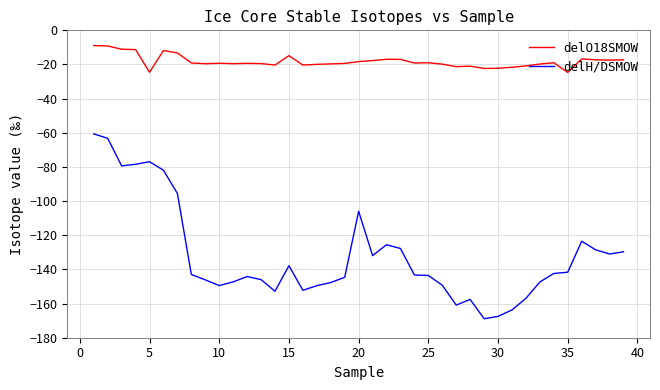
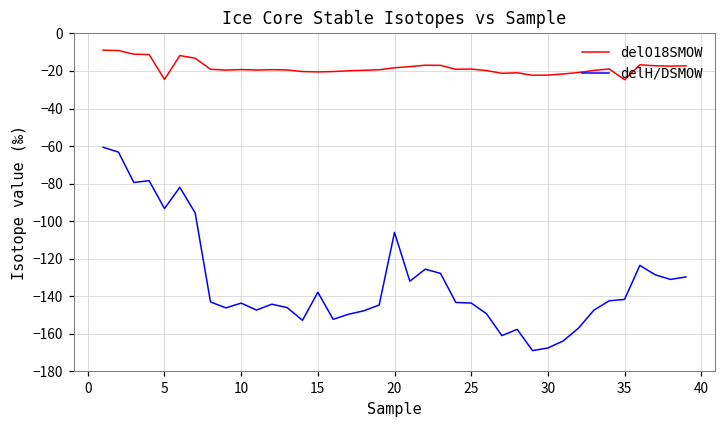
  {
    "delO18SMOW": {
      "5": -25,
      "10": -19,
-     "15": -15,
+     "15": -21,
      "20": -18,
      "25": -19,
      "30": -22,
      "35": -25
    },
    "delH/DSMOW": {
-     "5": -77,
-     "10": -149,
+     "5": -93,
+     "10": -144,
      "15": -138,
      "20": -106,
      "25": -144,
      "30": -168,
      "35": -142
    }
  }
